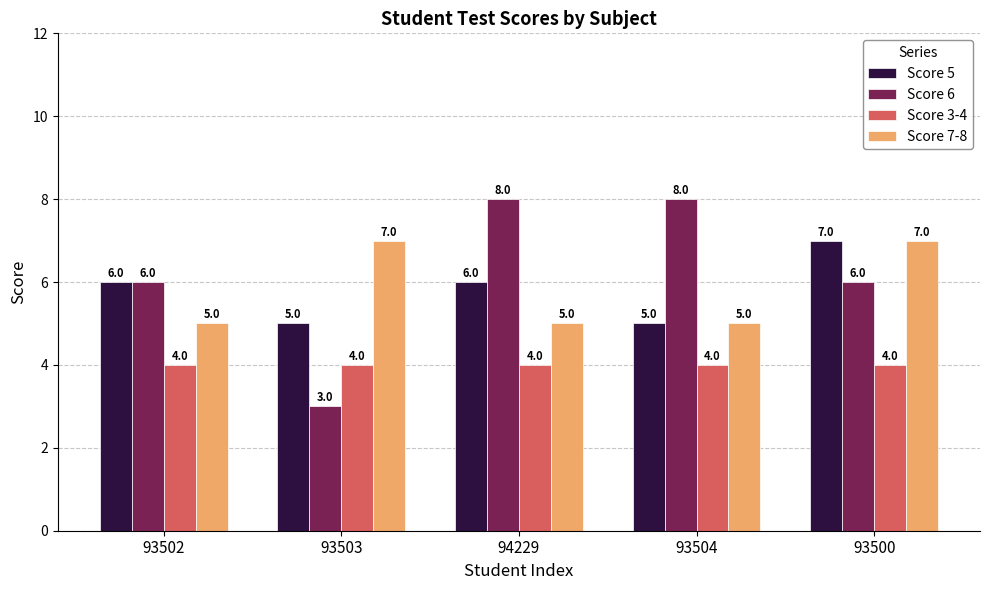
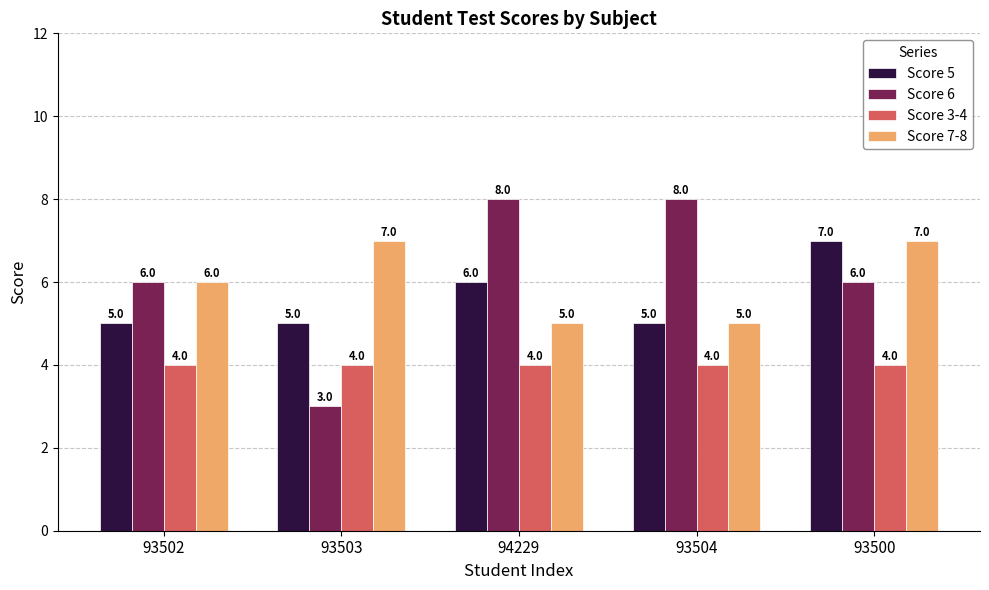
  {
    "Score 5": {
-     "93502": 6.0,
+     "93502": 5.0,
      "93503": 5.0,
      "94229": 6.0,
      "93504": 5.0,
      "93500": 7.0
    },
    "Score 6": {
      "93502": 6.0,
      "93503": 3.0,
      "94229": 8.0,
      "93504": 8.0,
      "93500": 6.0
    },
    "Score 3-4": {
      "93502": 4.0,
      "93503": 4.0,
      "94229": 4.0,
      "93504": 4.0,
      "93500": 4.0
    },
    "Score 7-8": {
-     "93502": 5.0,
+     "93502": 6.0,
      "93503": 7.0,
      "94229": 5.0,
      "93504": 5.0,
      "93500": 7.0
    }
  }
